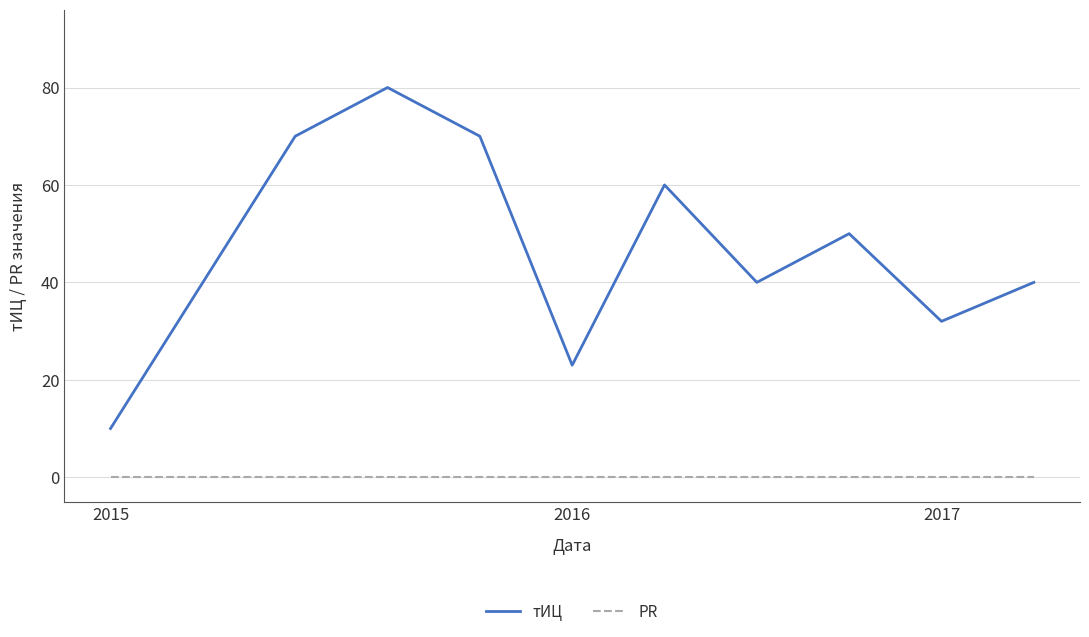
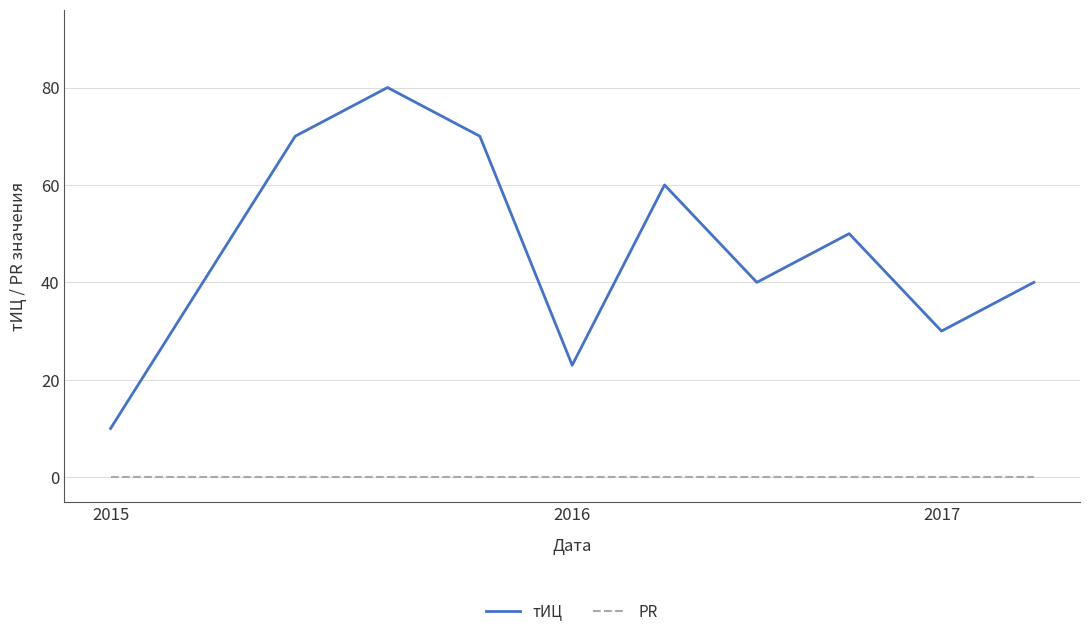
  {
    "тИЦ": {
      "2015": 10,
      "2016": 23,
-     "2017": 32
+     "2017": 30
    },
    "PR": {
      "2015": 0,
      "2016": 0,
      "2017": 0
    }
  }
